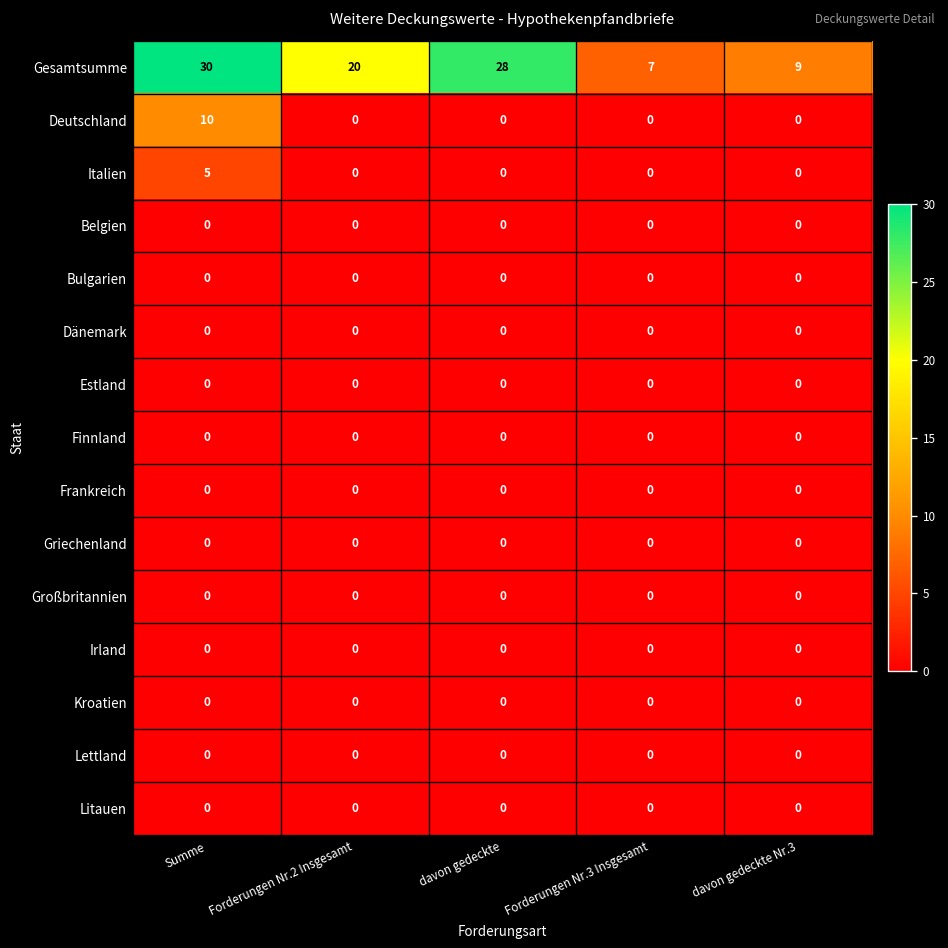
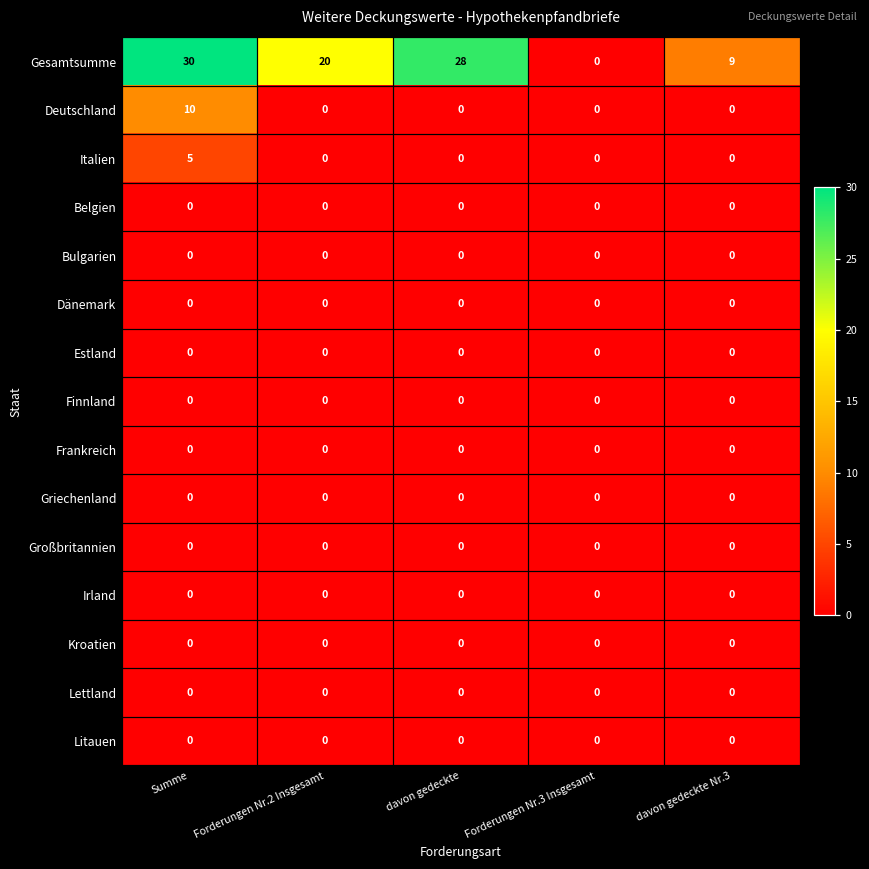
  {
    "Gesamtsumme": {
      "Summe": 30,
      "Forderungen Nr.2 Insgesamt": 20,
      "davon gedeckte": 28,
-     "Forderungen Nr.3 Insgesamt": 7,
+     "Forderungen Nr.3 Insgesamt": 0,
      "davon gedeckte Nr.3": 9
    },
    "Deutschland": {
      "Summe": 10,
      "Forderungen Nr.2 Insgesamt": 0,
      "davon gedeckte": 0,
      "Forderungen Nr.3 Insgesamt": 0,
      "davon gedeckte Nr.3": 0
    },
    "Italien": {
      "Summe": 5,
      "Forderungen Nr.2 Insgesamt": 0,
      "davon gedeckte": 0,
      "Forderungen Nr.3 Insgesamt": 0,
      "davon gedeckte Nr.3": 0
    },
    "Belgien": {
      "Summe": 0,
      "Forderungen Nr.2 Insgesamt": 0,
      "davon gedeckte": 0,
      "Forderungen Nr.3 Insgesamt": 0,
      "davon gedeckte Nr.3": 0
    },
    "Bulgarien": {
      "Summe": 0,
      "Forderungen Nr.2 Insgesamt": 0,
      "davon gedeckte": 0,
      "Forderungen Nr.3 Insgesamt": 0,
      "davon gedeckte Nr.3": 0
    },
    "Dänemark": {
      "Summe": 0,
      "Forderungen Nr.2 Insgesamt": 0,
      "davon gedeckte": 0,
      "Forderungen Nr.3 Insgesamt": 0,
      "davon gedeckte Nr.3": 0
    },
    "Estland": {
      "Summe": 0,
      "Forderungen Nr.2 Insgesamt": 0,
      "davon gedeckte": 0,
      "Forderungen Nr.3 Insgesamt": 0,
      "davon gedeckte Nr.3": 0
    },
    "Finnland": {
      "Summe": 0,
      "Forderungen Nr.2 Insgesamt": 0,
      "davon gedeckte": 0,
      "Forderungen Nr.3 Insgesamt": 0,
      "davon gedeckte Nr.3": 0
    },
    "Frankreich": {
      "Summe": 0,
      "Forderungen Nr.2 Insgesamt": 0,
      "davon gedeckte": 0,
      "Forderungen Nr.3 Insgesamt": 0,
      "davon gedeckte Nr.3": 0
    },
    "Griechenland": {
      "Summe": 0,
      "Forderungen Nr.2 Insgesamt": 0,
      "davon gedeckte": 0,
      "Forderungen Nr.3 Insgesamt": 0,
      "davon gedeckte Nr.3": 0
    },
    "Großbritannien": {
      "Summe": 0,
      "Forderungen Nr.2 Insgesamt": 0,
      "davon gedeckte": 0,
      "Forderungen Nr.3 Insgesamt": 0,
      "davon gedeckte Nr.3": 0
    },
    "Irland": {
      "Summe": 0,
      "Forderungen Nr.2 Insgesamt": 0,
      "davon gedeckte": 0,
      "Forderungen Nr.3 Insgesamt": 0,
      "davon gedeckte Nr.3": 0
    },
    "Kroatien": {
      "Summe": 0,
      "Forderungen Nr.2 Insgesamt": 0,
      "davon gedeckte": 0,
      "Forderungen Nr.3 Insgesamt": 0,
      "davon gedeckte Nr.3": 0
    },
    "Lettland": {
      "Summe": 0,
      "Forderungen Nr.2 Insgesamt": 0,
      "davon gedeckte": 0,
      "Forderungen Nr.3 Insgesamt": 0,
      "davon gedeckte Nr.3": 0
    },
    "Litauen": {
      "Summe": 0,
      "Forderungen Nr.2 Insgesamt": 0,
      "davon gedeckte": 0,
      "Forderungen Nr.3 Insgesamt": 0,
      "davon gedeckte Nr.3": 0
    }
  }
